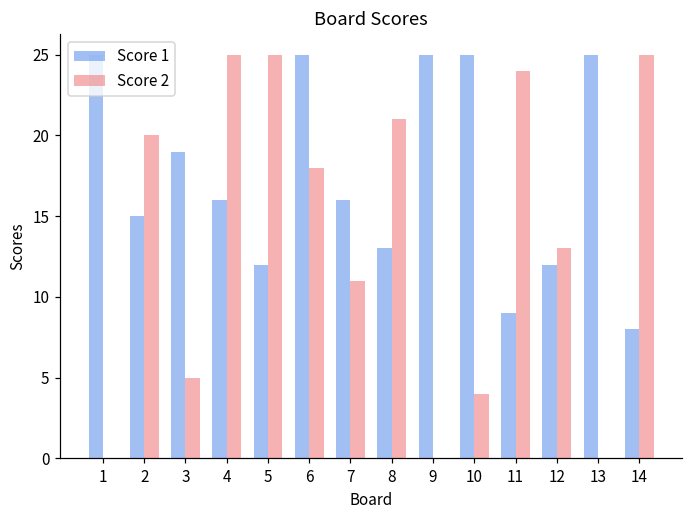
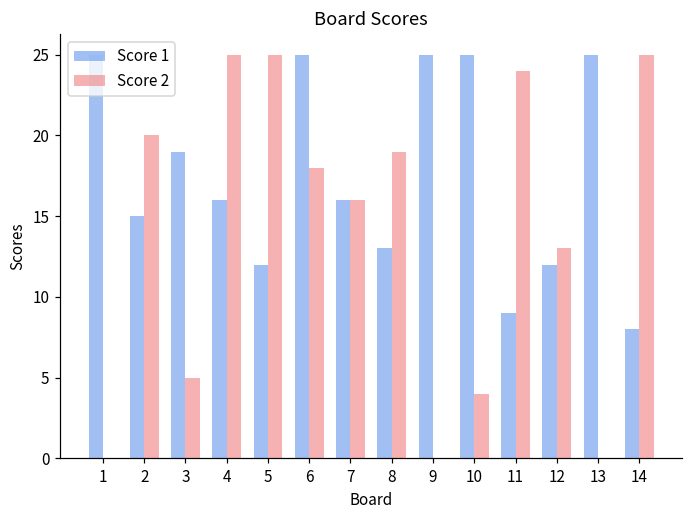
  {
    "Score 1": {
      "2": 15,
      "3": 19,
      "4": 16,
      "5": 12,
      "6": 25,
      "7": 16,
      "8": 13,
      "9": 25,
      "10": 25,
      "11": 9,
      "12": 12,
      "13": 25,
      "14": 8
    },
    "Score 2": {
      "1": 0,
      "2": 20,
      "3": 5,
      "4": 25,
      "5": 25,
      "6": 18,
-     "7": 11,
-     "8": 21,
+     "7": 16,
+     "8": 19,
      "9": 0,
      "10": 4,
      "11": 24,
      "12": 13,
      "13": 0,
      "14": 25
    }
  }
